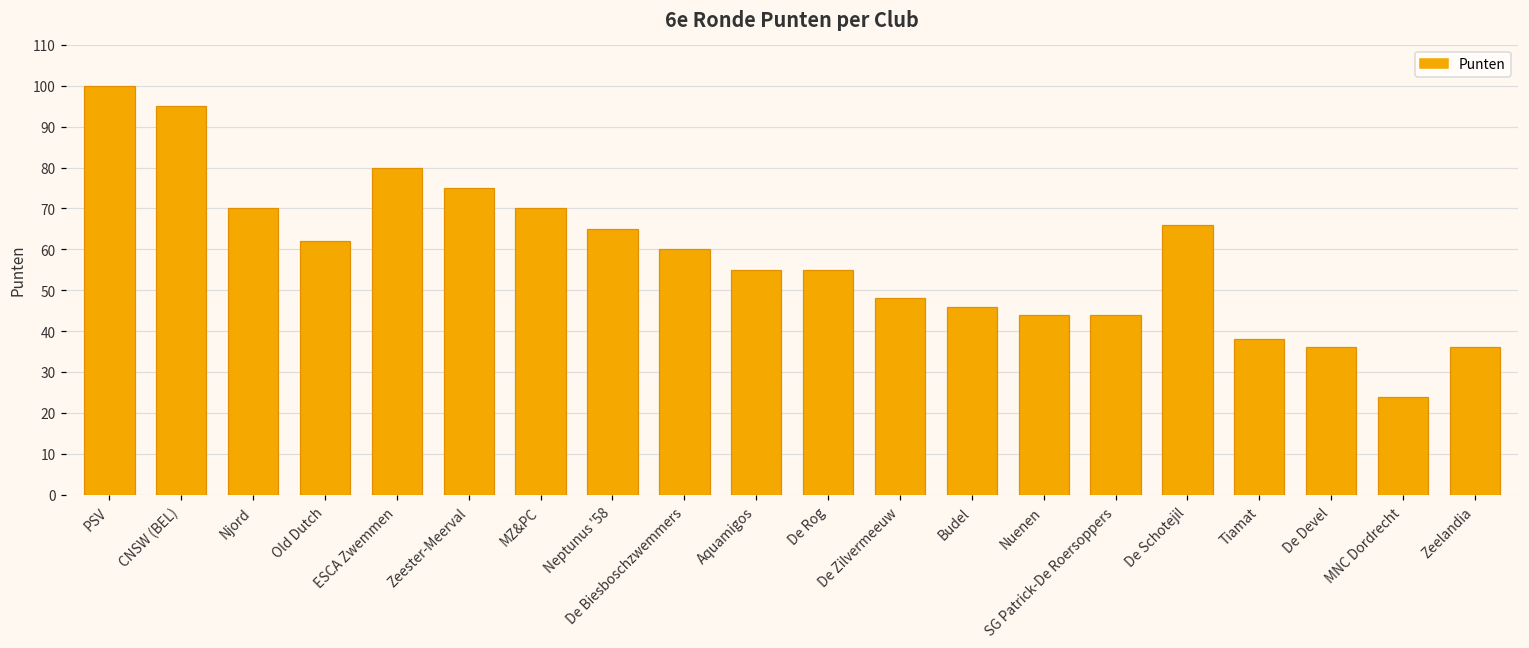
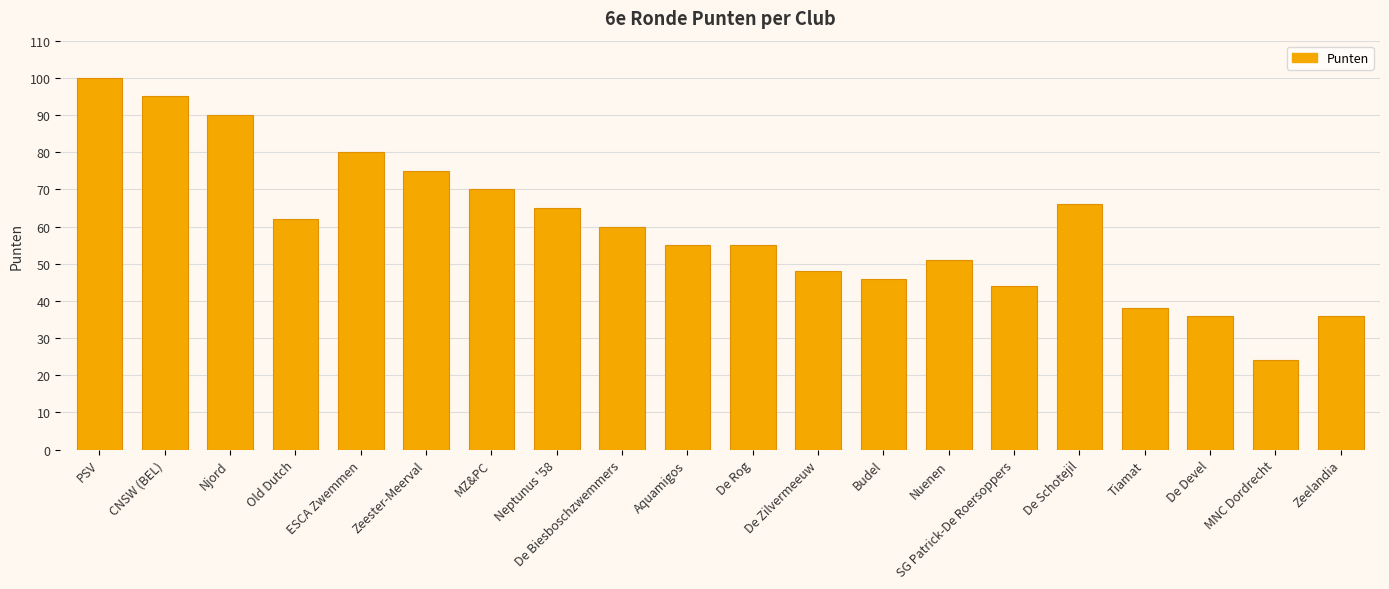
  {
    "PSV": 100,
    "CNSW (BEL)": 95,
-   "Njord": 70,
+   "Njord": 90,
    "Old Dutch": 62,
    "ESCA Zwemmen": 80,
    "Zeester-Meerval": 75,
    "MZ&PC": 70,
    "Neptunus '58": 65,
    "De Biesboschzwemmers": 60,
    "Aquamigos": 55,
    "De Rog": 55,
    "De Zilvermeeuw": 48,
    "Budel": 46,
-   "Nuenen": 44,
+   "Nuenen": 51,
    "SG Patrick-De Roersoppers": 44,
    "De Schotejil": 66,
    "Tiamat": 38,
    "De Devel": 36,
    "MNC Dordrecht": 24,
    "Zeelandia": 36
  }
